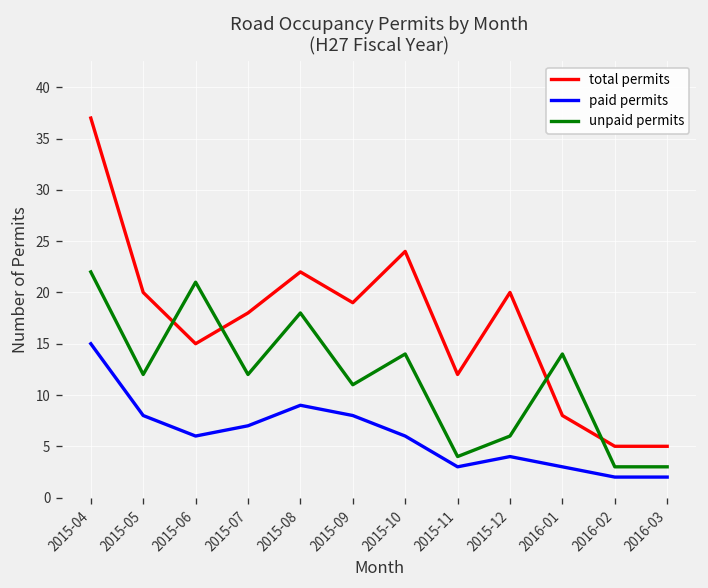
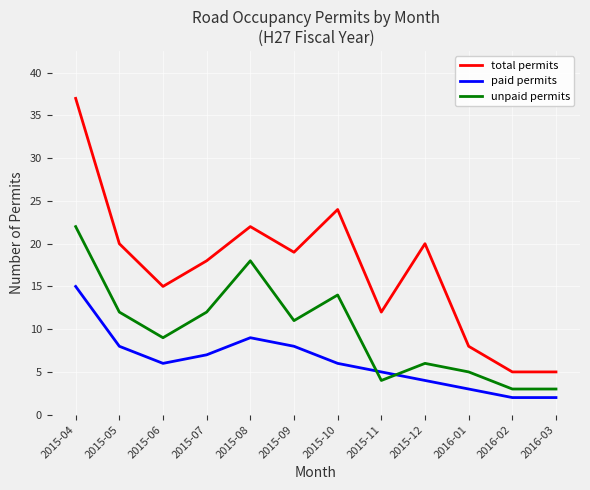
  {
    "total permits": {
      "2015-04": 37,
      "2015-05": 20,
      "2015-06": 15,
      "2015-07": 18,
      "2015-08": 22,
      "2015-09": 19,
      "2015-10": 24,
      "2015-11": 12,
      "2015-12": 20,
      "2016-01": 8,
      "2016-02": 5,
      "2016-03": 5
    },
    "paid permits": {
      "2015-04": 15,
      "2015-05": 8,
      "2015-06": 6,
      "2015-07": 7,
      "2015-08": 9,
      "2015-09": 8,
      "2015-10": 6,
-     "2015-11": 3,
+     "2015-11": 5,
      "2015-12": 4,
      "2016-01": 3,
      "2016-02": 2,
      "2016-03": 2
    },
    "unpaid permits": {
      "2015-04": 22,
      "2015-05": 12,
-     "2015-06": 21,
+     "2015-06": 9,
      "2015-07": 12,
      "2015-08": 18,
      "2015-09": 11,
      "2015-10": 14,
      "2015-11": 4,
      "2015-12": 6,
-     "2016-01": 14,
+     "2016-01": 5,
      "2016-02": 3,
      "2016-03": 3
    }
  }
